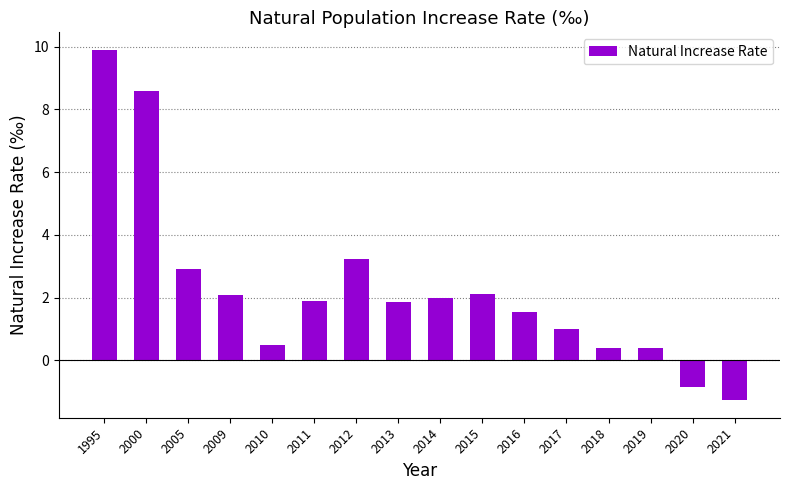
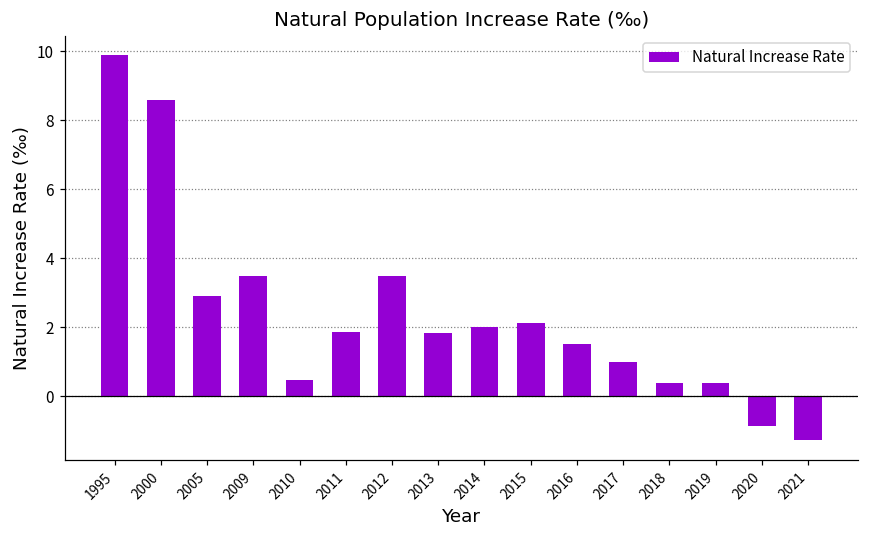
  {
    "1995": 9.9,
    "2000": 8.6,
    "2005": 2.9,
-   "2009": 2.1,
+   "2009": 3.5,
    "2010": 0.5,
    "2011": 1.9,
-   "2012": 3.2,
+   "2012": 3.5,
    "2013": 1.9,
    "2014": 2.0,
    "2015": 2.1,
    "2016": 1.5,
    "2017": 1.0,
    "2018": 0.4,
    "2019": 0.4,
    "2020": -0.9,
    "2021": -1.3
  }
